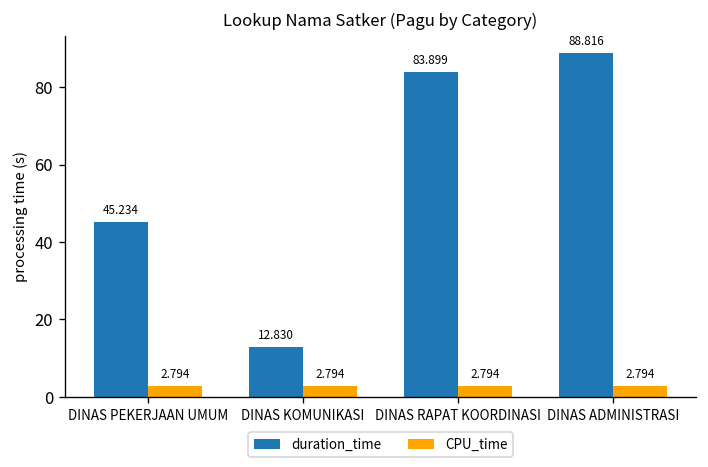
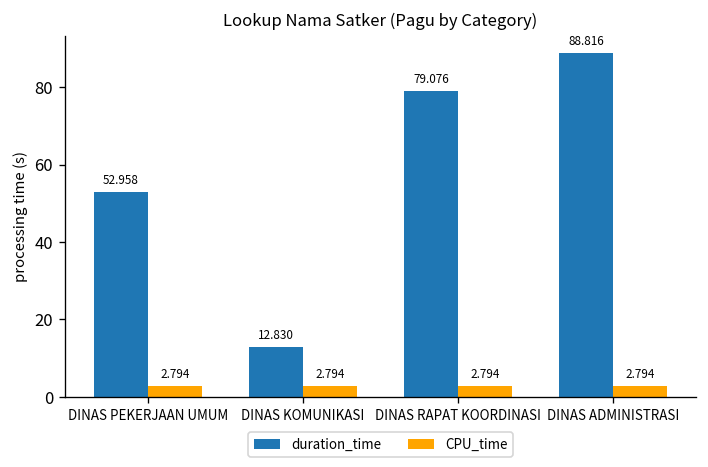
  {
    "duration_time": {
-     "DINAS PEKERJAAN UMUM": 45.234,
+     "DINAS PEKERJAAN UMUM": 52.958,
      "DINAS KOMUNIKASI": 12.830,
-     "DINAS RAPAT KOORDINASI": 83.899,
+     "DINAS RAPAT KOORDINASI": 79.076,
      "DINAS ADMINISTRASI": 88.816
    },
    "CPU_time": {
      "DINAS PEKERJAAN UMUM": 2.794,
      "DINAS KOMUNIKASI": 2.794,
      "DINAS RAPAT KOORDINASI": 2.794,
      "DINAS ADMINISTRASI": 2.794
    }
  }
